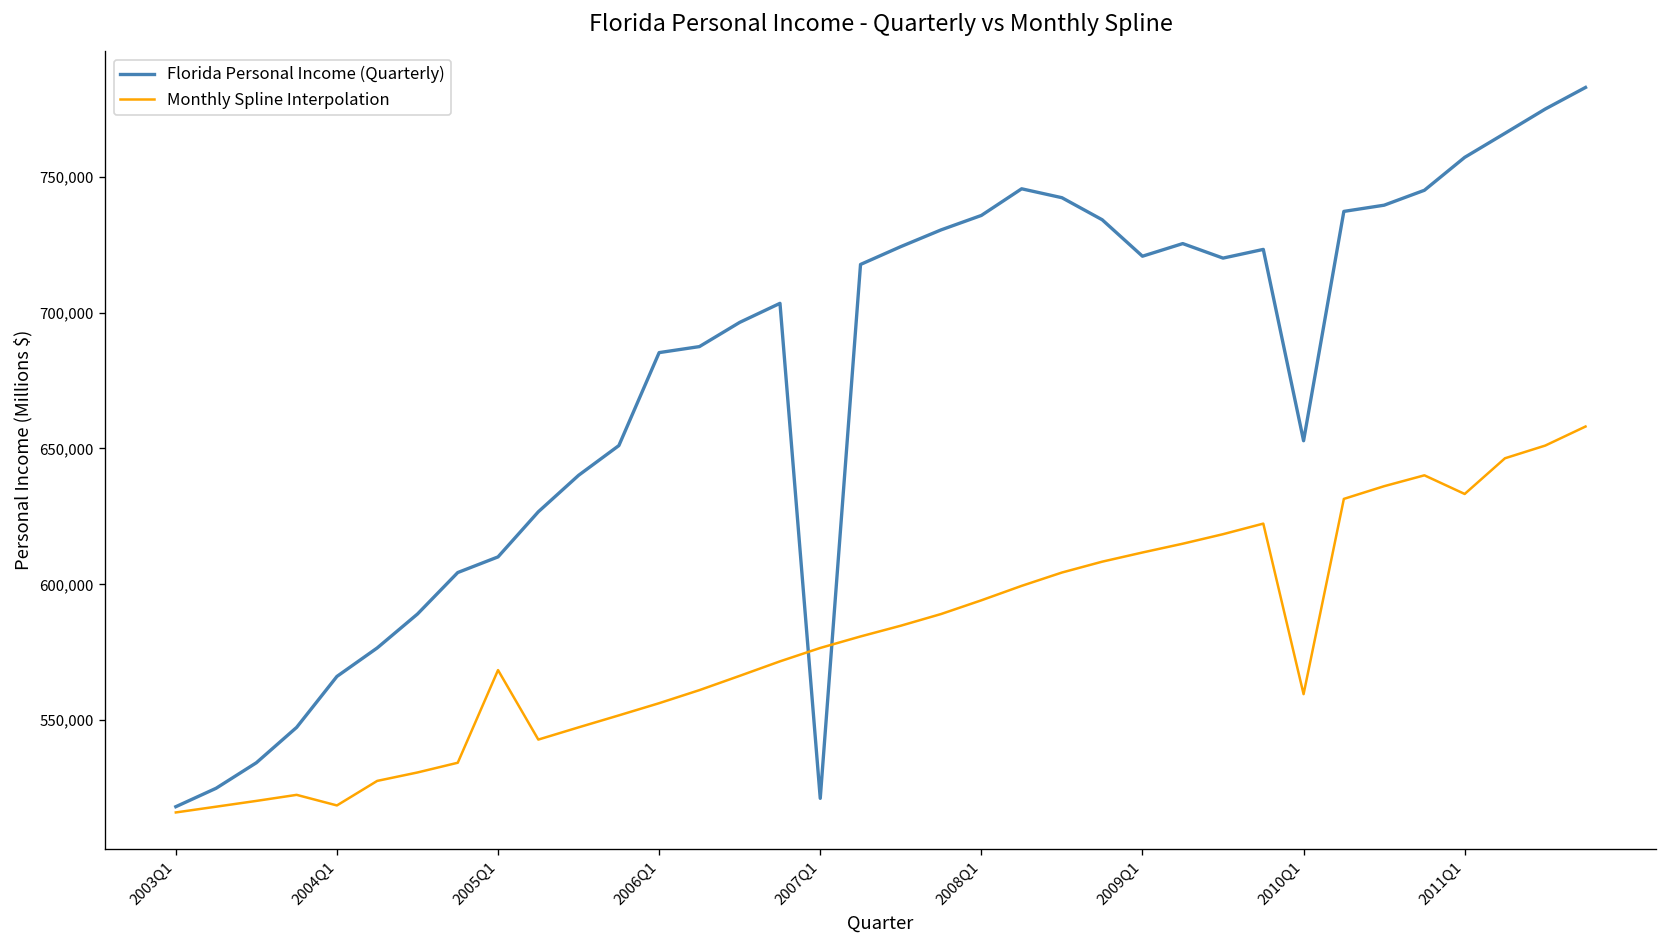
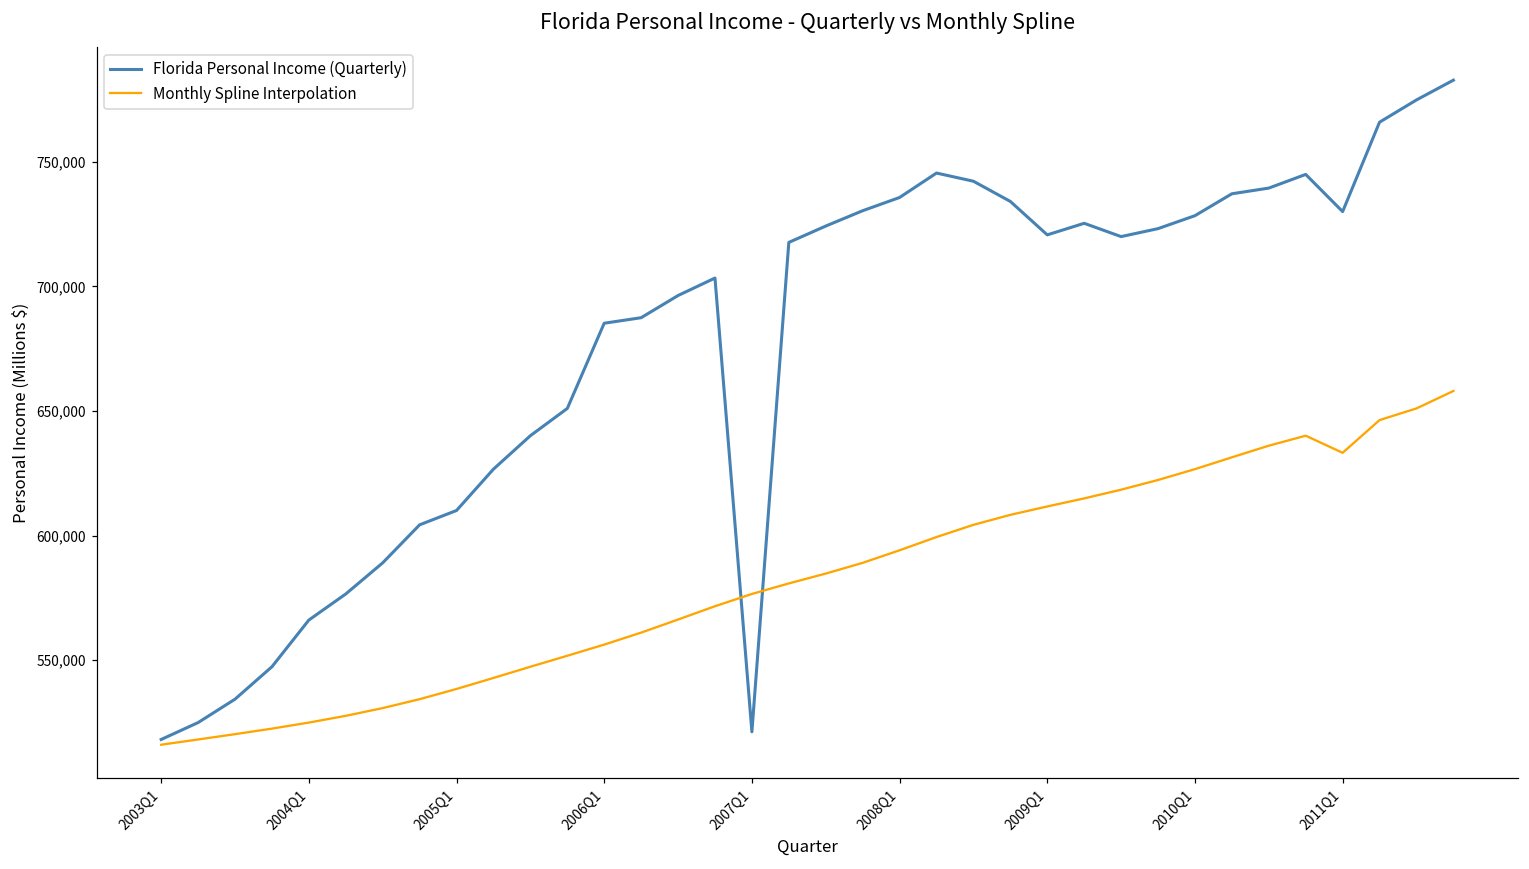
  {
    "Florida Personal Income (Quarterly)": {
      "2003Q1": "518,000",
      "2004Q1": "566,000",
      "2005Q1": "610,000",
      "2006Q1": "685,000",
      "2007Q1": "521,000",
      "2008Q1": "736,000",
      "2009Q1": "721,000",
-     "2010Q1": "653,000",
-     "2011Q1": "757,000"
+     "2010Q1": "728,000",
+     "2011Q1": "730,000"
    },
    "Monthly Spline Interpolation": {
      "2003Q1": "516,000",
-     "2004Q1": "519,000",
-     "2005Q1": "568,000",
+     "2004Q1": "525,000",
+     "2005Q1": "538,000",
      "2006Q1": "556,000",
      "2007Q1": "577,000",
      "2008Q1": "594,000",
      "2009Q1": "612,000",
-     "2010Q1": "560,000",
+     "2010Q1": "627,000",
      "2011Q1": "633,000"
    }
  }
